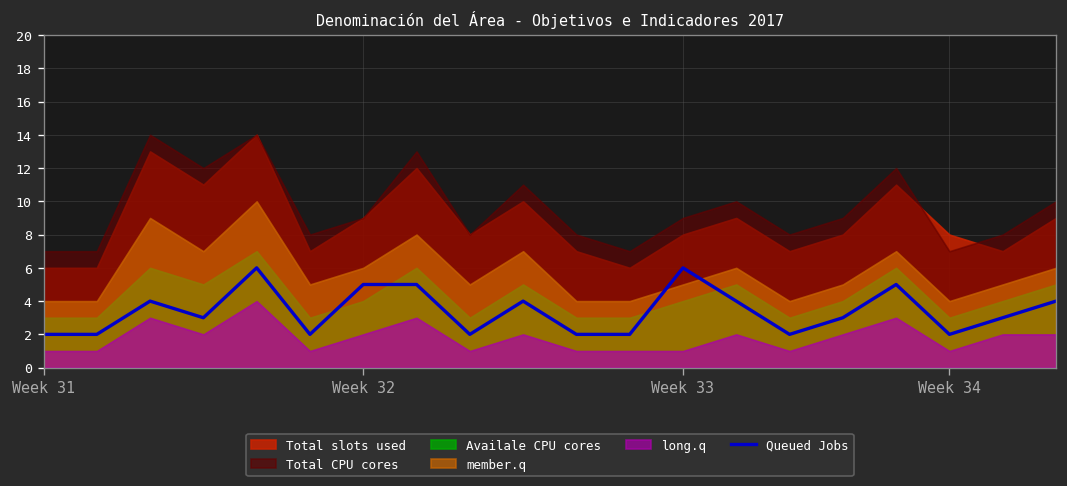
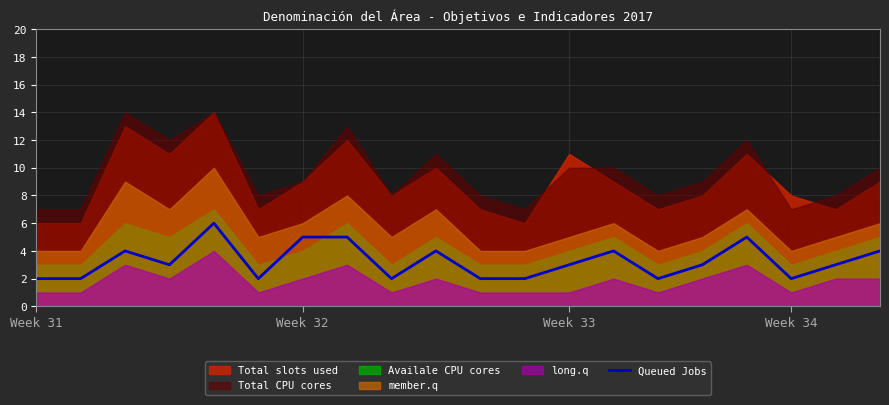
  {
    "Queued Jobs": {
      "Week 31": 2,
      "Week 32": 5,
-     "Week 33": 6,
+     "Week 33": 3,
      "Week 34": 2
    },
    "Total slots used": {
      "Week 31": 6,
-     "Week 33": 8,
+     "Week 33": 11,
      "Week 34": 8
    },
    "Total CPU cores": {
      "Week 31": 7,
-     "Week 33": 9,
+     "Week 33": 10,
      "Week 34": 7
    },
    "Availale CPU cores": {
      "Week 31": 3,
      "Week 32": 4,
      "Week 33": 4,
      "Week 34": 3
    },
    "member.q": {
      "Week 31": 4,
      "Week 32": 6,
      "Week 33": 5,
      "Week 34": 4
    },
    "long.q": {
      "Week 31": 1,
      "Week 32": 2,
      "Week 33": 1,
      "Week 34": 1
    }
  }
